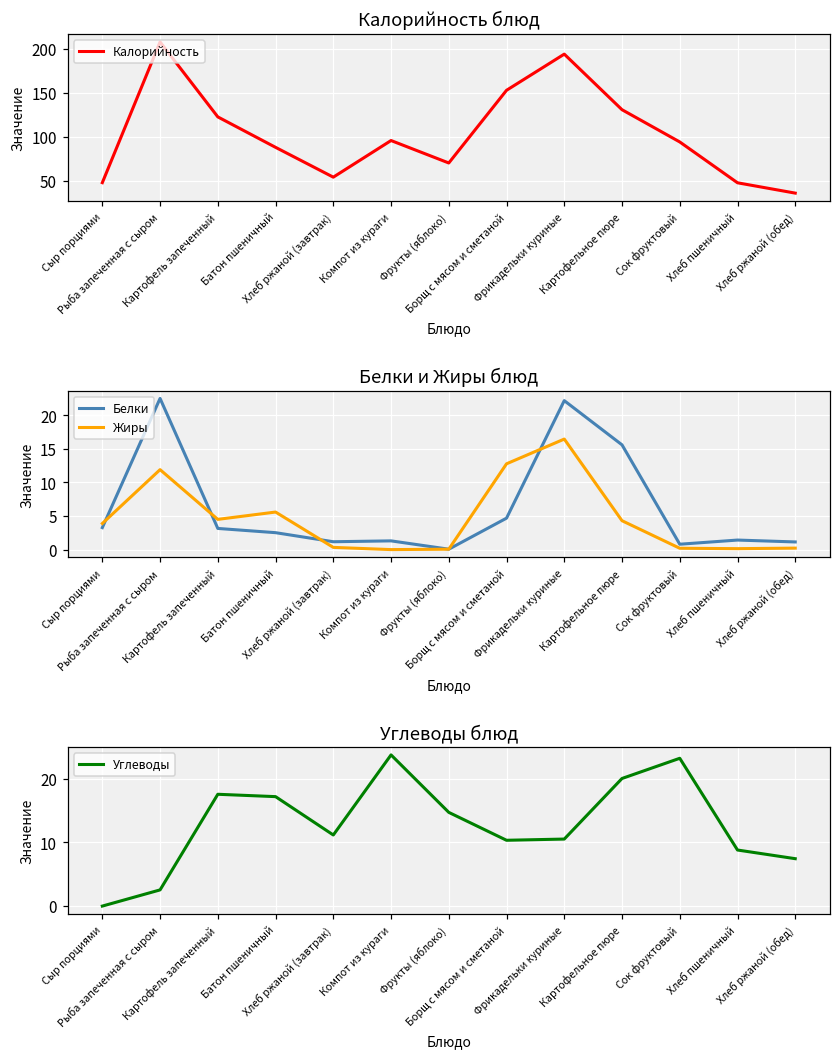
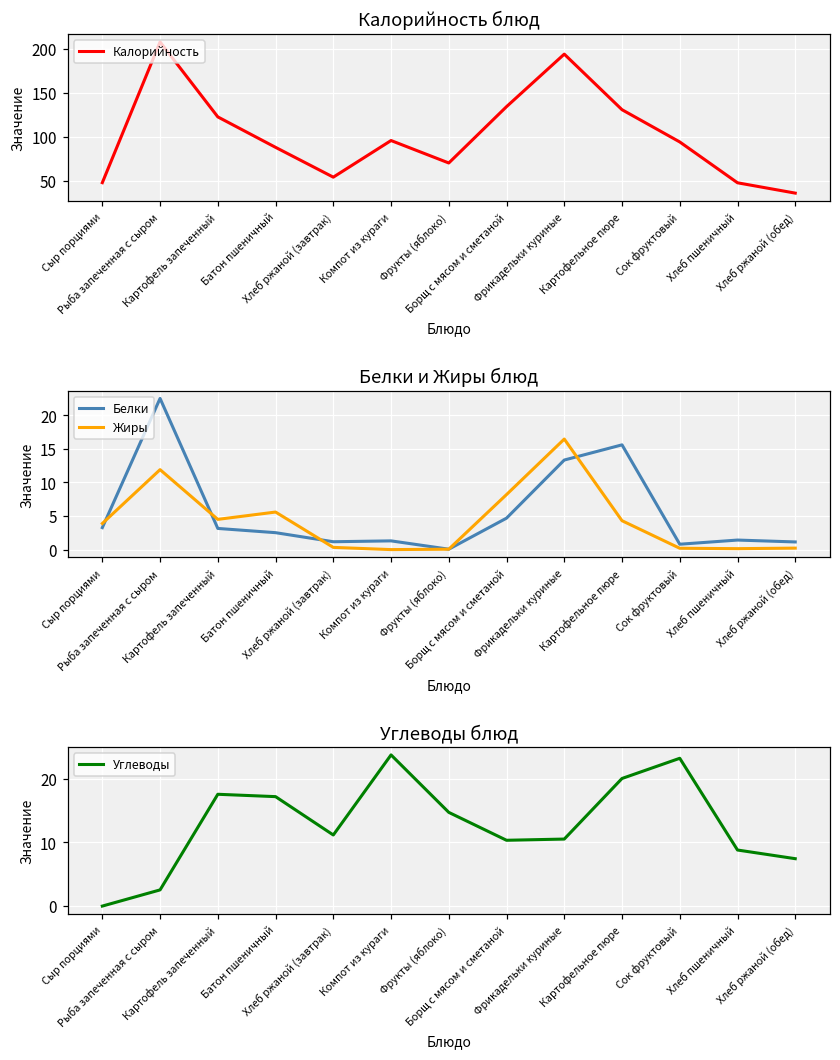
  {
    "Калорийность блюд": {
      "Сыр порциями": 50,
      "Картофель запеченный": 120,
      "Батон пшеничный": 90,
      "Хлеб ржаной (завтрак)": 50,
      "Компот из кураги": 100,
      "Фрукты (яблоко)": 70,
-     "Борщ с мясом и сметаной": 150,
+     "Борщ с мясом и сметаной": 130,
      "Фрикадельки куриные": 190,
      "Картофельное пюре": 130,
      "Сок фруктовый": 90,
      "Хлеб пшеничный": 50,
      "Хлеб ржаной (обед)": 40
    },
    "Белки и Жиры блюд": {
      "Белки": {
        "Сыр порциями": 3,
        "Рыба запеченная с сыром": 23,
        "Картофель запеченный": 3,
        "Батон пшеничный": 3,
        "Хлеб ржаной (завтрак)": 1,
        "Компот из кураги": 1,
        "Борщ с мясом и сметаной": 5,
-       "Фрикадельки куриные": 22,
+       "Фрикадельки куриные": 13,
        "Картофельное пюре": 16,
        "Сок фруктовый": 1,
        "Хлеб пшеничный": 1,
        "Хлеб ржаной (обед)": 1
      },
      "Жиры": {
        "Сыр порциями": 4,
        "Рыба запеченная с сыром": 12,
        "Картофель запеченный": 5,
        "Батон пшеничный": 6,
        "Хлеб ржаной (завтрак)": 0,
        "Компот из кураги": 0,
-       "Борщ с мясом и сметаной": 13,
+       "Борщ с мясом и сметаной": 8,
        "Фрикадельки куриные": 16,
        "Картофельное пюре": 4,
        "Сок фруктовый": 0,
        "Хлеб пшеничный": 0,
        "Хлеб ржаной (обед)": 0
      }
    },
    "Углеводы блюд": {
      "Сыр порциями": 0,
      "Рыба запеченная с сыром": 3,
      "Картофель запеченный": 18,
      "Батон пшеничный": 17,
      "Хлеб ржаной (завтрак)": 11,
      "Компот из кураги": 24,
      "Фрукты (яблоко)": 15,
      "Борщ с мясом и сметаной": 10,
      "Фрикадельки куриные": 11,
      "Картофельное пюре": 20,
      "Сок фруктовый": 23,
      "Хлеб пшеничный": 9,
      "Хлеб ржаной (обед)": 7
    }
  }
